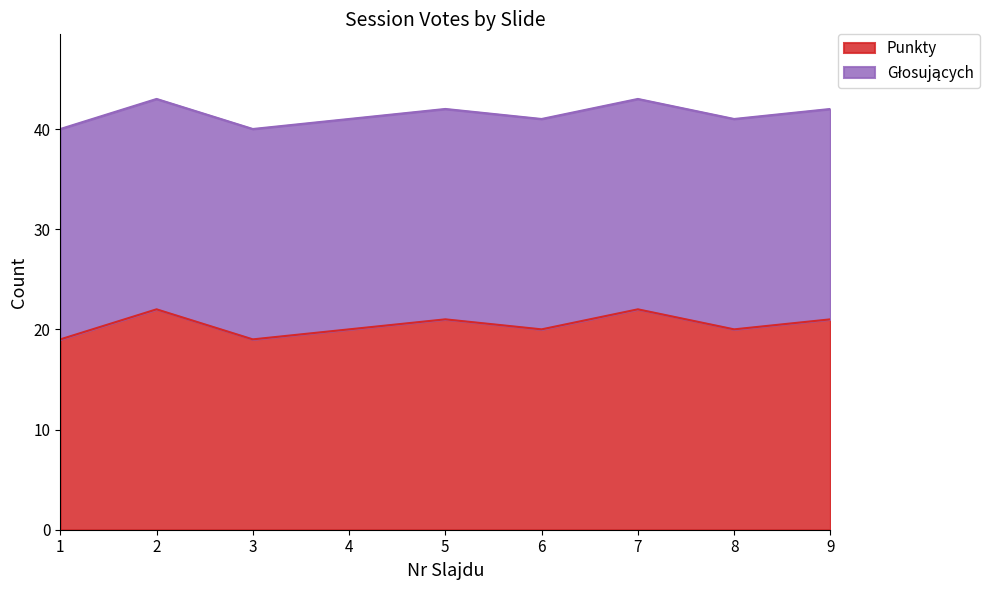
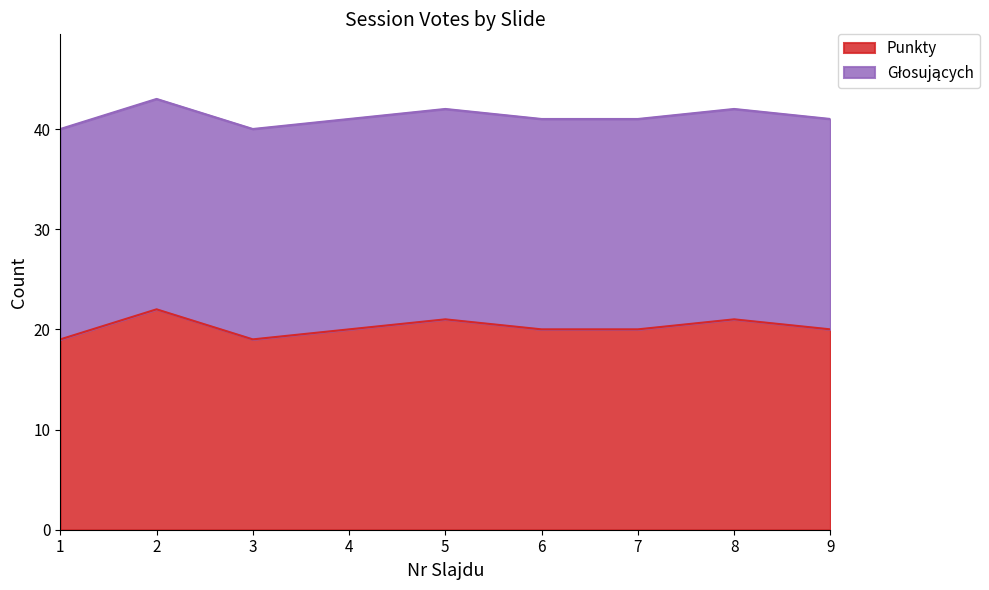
  {
    "Punkty": {
      "1": 19,
      "2": 22,
      "3": 19,
      "4": 20,
      "5": 21,
      "6": 20,
-     "7": 22,
-     "8": 20,
-     "9": 21
+     "7": 20,
+     "8": 21,
+     "9": 20
    },
    "Głosujących": {
      "1": 21,
      "2": 21,
      "3": 21,
      "4": 21,
      "5": 21,
      "6": 21,
      "7": 21,
      "8": 21,
      "9": 21
    }
  }
